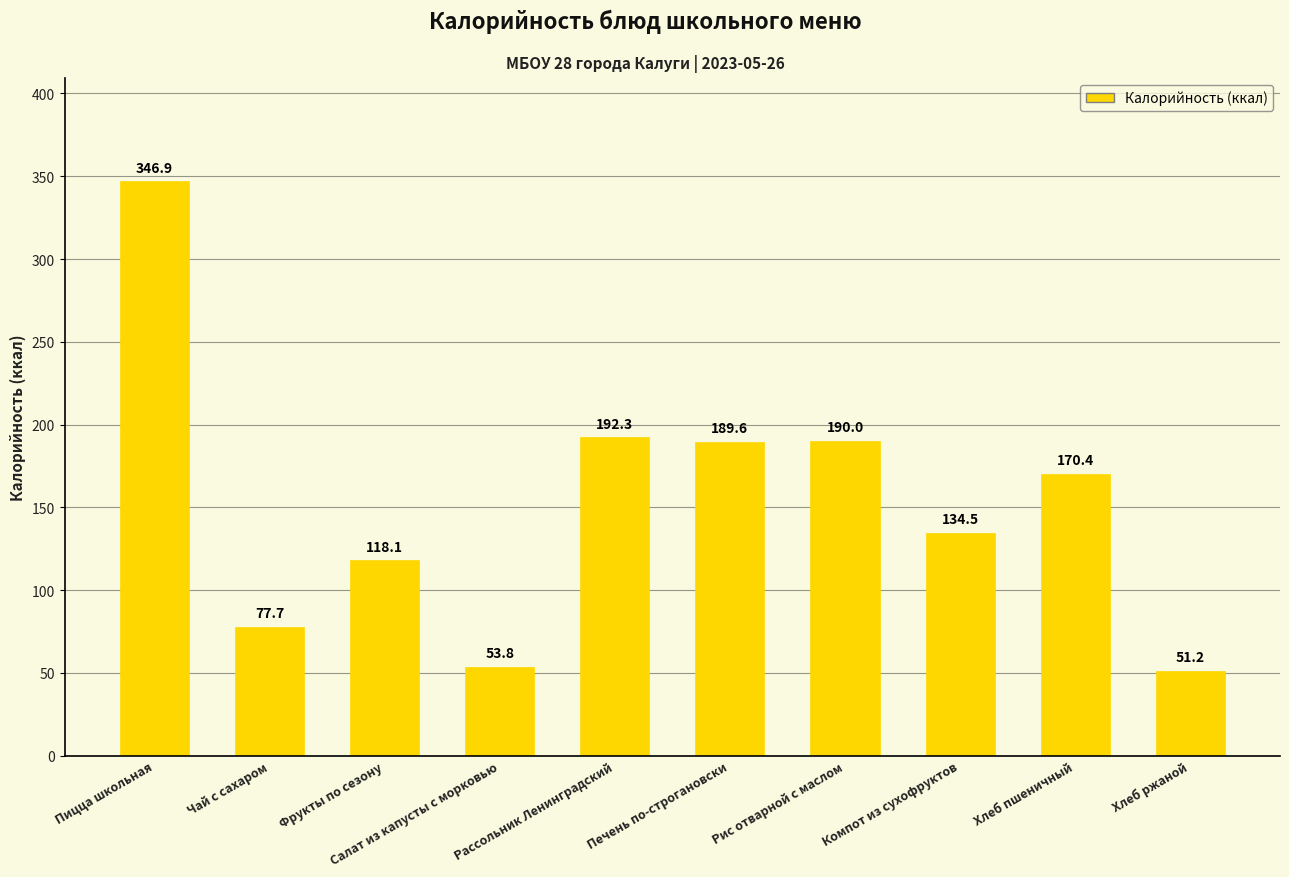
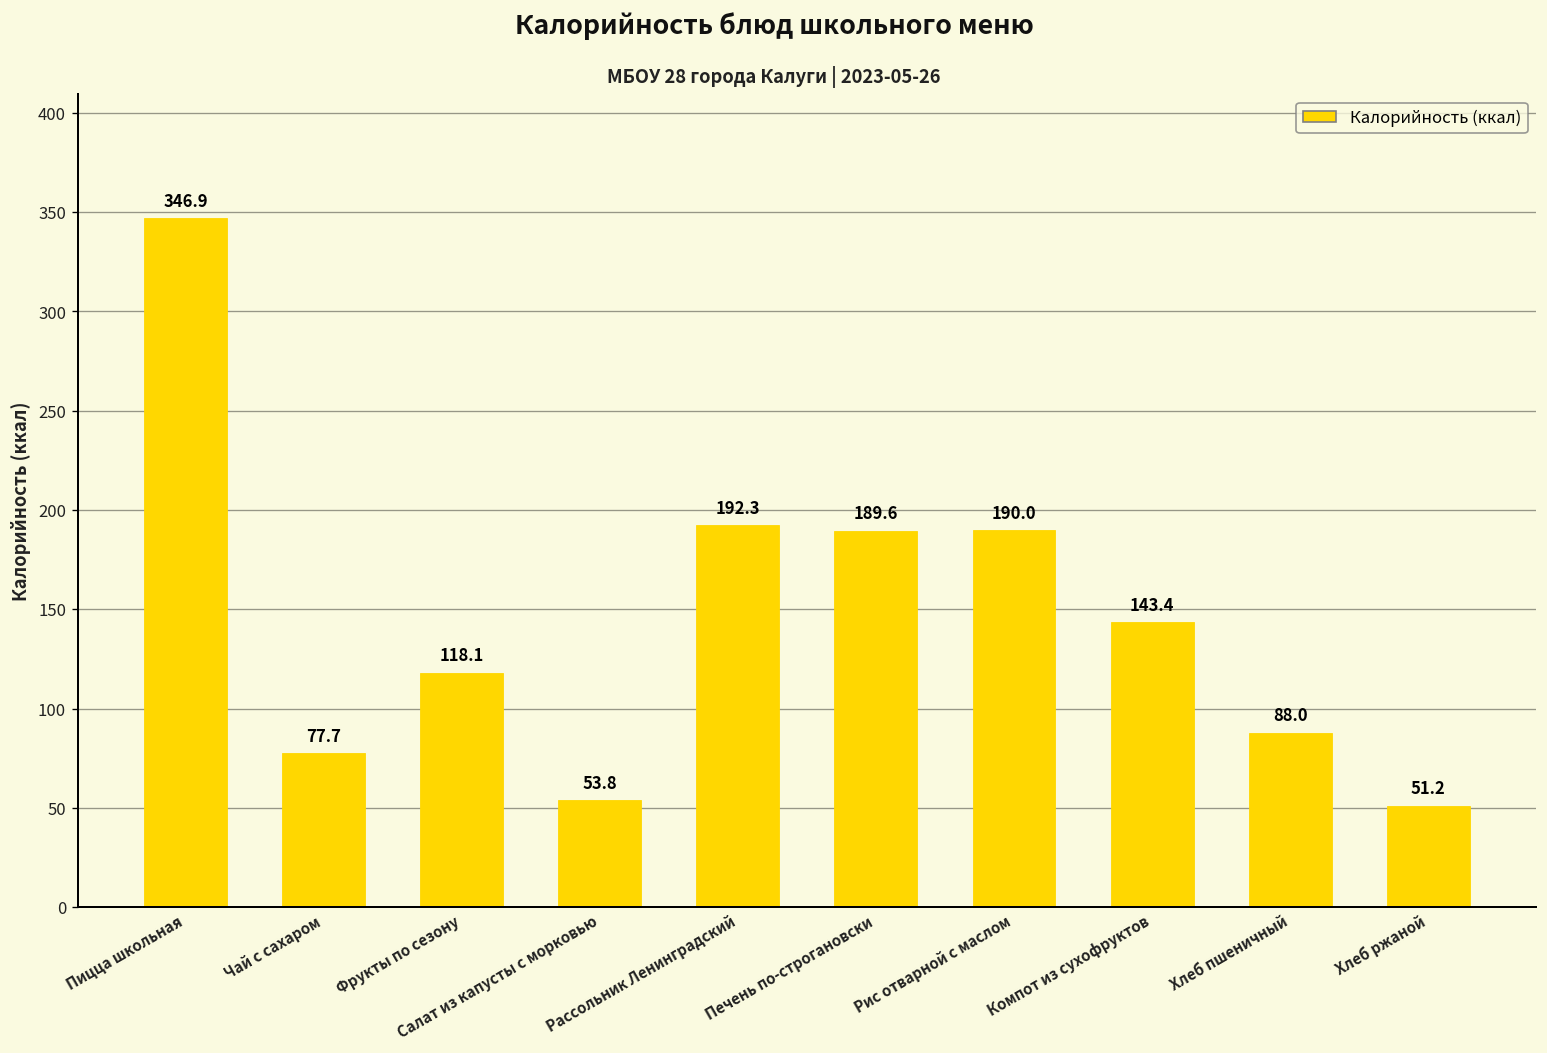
  {
    "Пицца школьная": 346.9,
    "Чай с сахаром": 77.7,
    "Фрукты по сезону": 118.1,
    "Салат из капусты с морковью": 53.8,
    "Рассольник Ленинградский": 192.3,
    "Печень по-строгановски": 189.6,
    "Рис отварной с маслом": 190.0,
-   "Компот из сухофруктов": 134.5,
-   "Хлеб пшеничный": 170.4,
+   "Компот из сухофруктов": 143.4,
+   "Хлеб пшеничный": 88.0,
    "Хлеб ржаной": 51.2
  }
